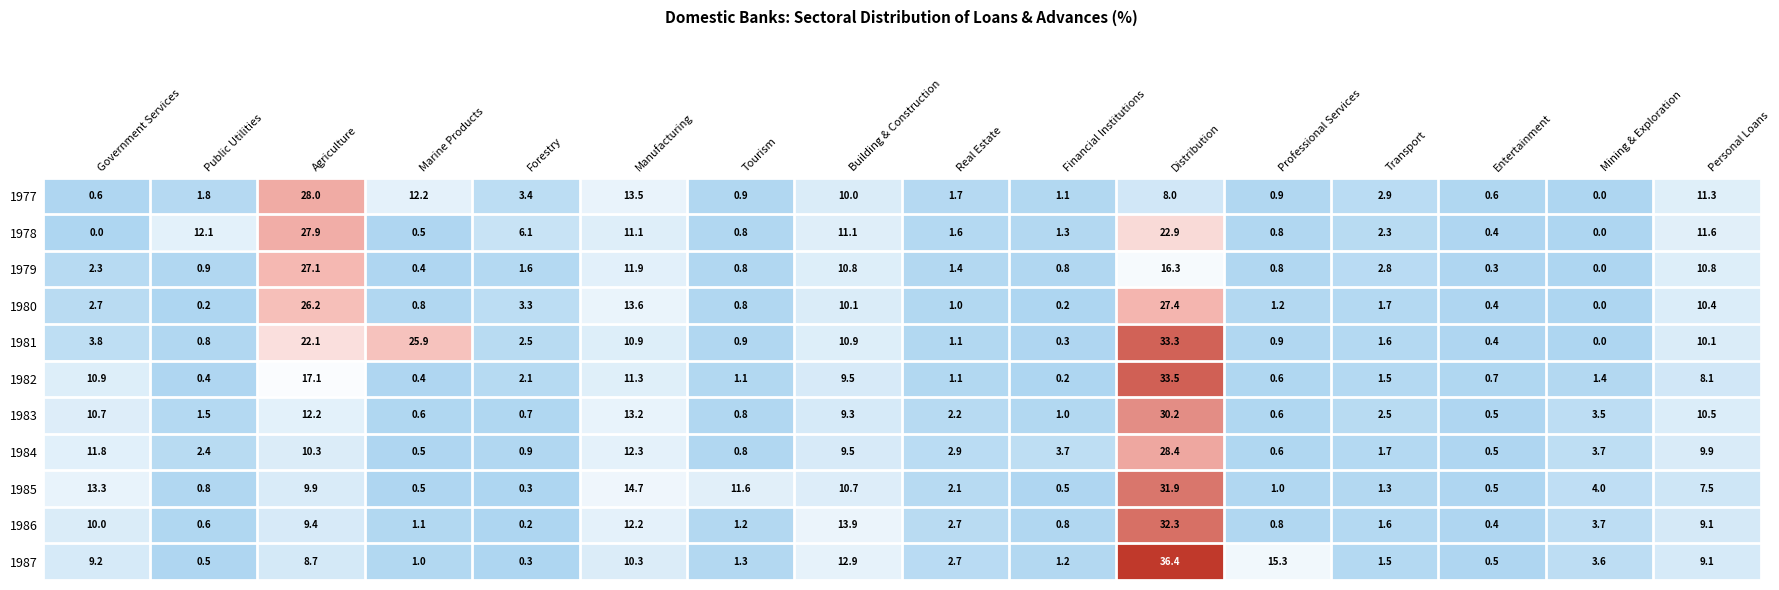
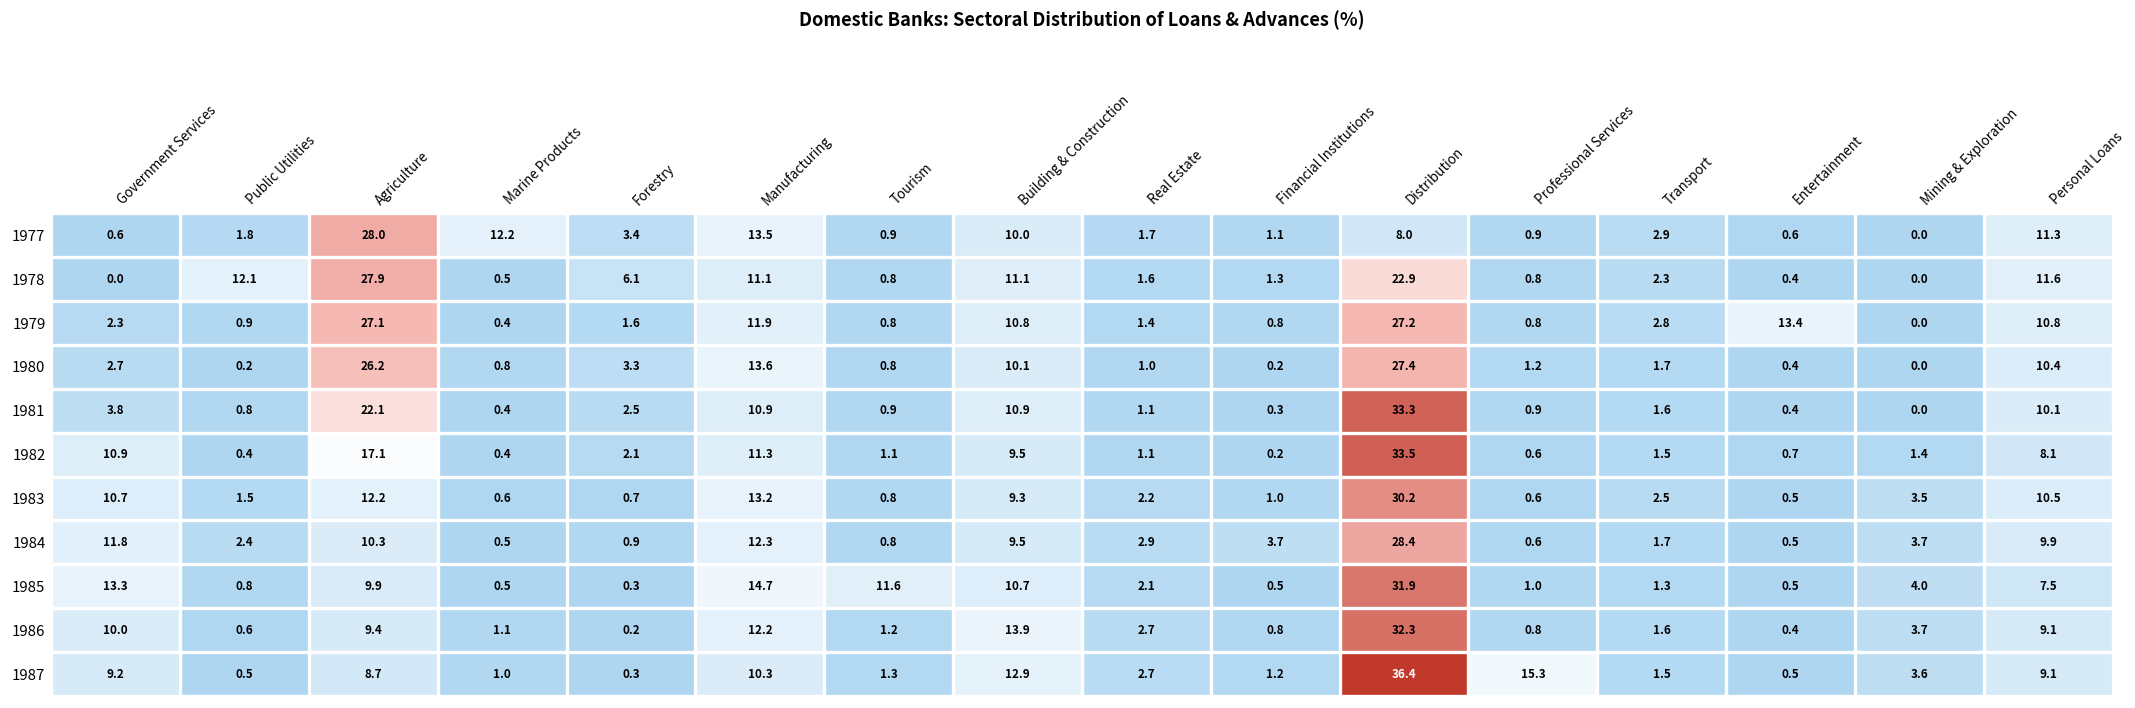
  {
    "1977": {
      "Government Services": 0.6,
      "Public Utilities": 1.8,
      "Agriculture": 28.0,
      "Marine Products": 12.2,
      "Forestry": 3.4,
      "Manufacturing": 13.5,
      "Tourism": 0.9,
      "Building & Construction": 10.0,
      "Real Estate": 1.7,
      "Financial Institutions": 1.1,
      "Distribution": 8.0,
      "Professional Services": 0.9,
      "Transport": 2.9,
      "Entertainment": 0.6,
      "Mining & Exploration": 0.0,
      "Personal Loans": 11.3
    },
    "1978": {
      "Government Services": 0.0,
      "Public Utilities": 12.1,
      "Agriculture": 27.9,
      "Marine Products": 0.5,
      "Forestry": 6.1,
      "Manufacturing": 11.1,
      "Tourism": 0.8,
      "Building & Construction": 11.1,
      "Real Estate": 1.6,
      "Financial Institutions": 1.3,
      "Distribution": 22.9,
      "Professional Services": 0.8,
      "Transport": 2.3,
      "Entertainment": 0.4,
      "Mining & Exploration": 0.0,
      "Personal Loans": 11.6
    },
    "1979": {
      "Government Services": 2.3,
      "Public Utilities": 0.9,
      "Agriculture": 27.1,
      "Marine Products": 0.4,
      "Forestry": 1.6,
      "Manufacturing": 11.9,
      "Tourism": 0.8,
      "Building & Construction": 10.8,
      "Real Estate": 1.4,
      "Financial Institutions": 0.8,
-     "Distribution": 16.3,
+     "Distribution": 27.2,
      "Professional Services": 0.8,
      "Transport": 2.8,
-     "Entertainment": 0.3,
+     "Entertainment": 13.4,
      "Mining & Exploration": 0.0,
      "Personal Loans": 10.8
    },
    "1980": {
      "Government Services": 2.7,
      "Public Utilities": 0.2,
      "Agriculture": 26.2,
      "Marine Products": 0.8,
      "Forestry": 3.3,
      "Manufacturing": 13.6,
      "Tourism": 0.8,
      "Building & Construction": 10.1,
      "Real Estate": 1.0,
      "Financial Institutions": 0.2,
      "Distribution": 27.4,
      "Professional Services": 1.2,
      "Transport": 1.7,
      "Entertainment": 0.4,
      "Mining & Exploration": 0.0,
      "Personal Loans": 10.4
    },
    "1981": {
      "Government Services": 3.8,
      "Public Utilities": 0.8,
      "Agriculture": 22.1,
-     "Marine Products": 25.9,
+     "Marine Products": 0.4,
      "Forestry": 2.5,
      "Manufacturing": 10.9,
      "Tourism": 0.9,
      "Building & Construction": 10.9,
      "Real Estate": 1.1,
      "Financial Institutions": 0.3,
      "Distribution": 33.3,
      "Professional Services": 0.9,
      "Transport": 1.6,
      "Entertainment": 0.4,
      "Mining & Exploration": 0.0,
      "Personal Loans": 10.1
    },
    "1982": {
      "Government Services": 10.9,
      "Public Utilities": 0.4,
      "Agriculture": 17.1,
      "Marine Products": 0.4,
      "Forestry": 2.1,
      "Manufacturing": 11.3,
      "Tourism": 1.1,
      "Building & Construction": 9.5,
      "Real Estate": 1.1,
      "Financial Institutions": 0.2,
      "Distribution": 33.5,
      "Professional Services": 0.6,
      "Transport": 1.5,
      "Entertainment": 0.7,
      "Mining & Exploration": 1.4,
      "Personal Loans": 8.1
    },
    "1983": {
      "Government Services": 10.7,
      "Public Utilities": 1.5,
      "Agriculture": 12.2,
      "Marine Products": 0.6,
      "Forestry": 0.7,
      "Manufacturing": 13.2,
      "Tourism": 0.8,
      "Building & Construction": 9.3,
      "Real Estate": 2.2,
      "Financial Institutions": 1.0,
      "Distribution": 30.2,
      "Professional Services": 0.6,
      "Transport": 2.5,
      "Entertainment": 0.5,
      "Mining & Exploration": 3.5,
      "Personal Loans": 10.5
    },
    "1984": {
      "Government Services": 11.8,
      "Public Utilities": 2.4,
      "Agriculture": 10.3,
      "Marine Products": 0.5,
      "Forestry": 0.9,
      "Manufacturing": 12.3,
      "Tourism": 0.8,
      "Building & Construction": 9.5,
      "Real Estate": 2.9,
      "Financial Institutions": 3.7,
      "Distribution": 28.4,
      "Professional Services": 0.6,
      "Transport": 1.7,
      "Entertainment": 0.5,
      "Mining & Exploration": 3.7,
      "Personal Loans": 9.9
    },
    "1985": {
      "Government Services": 13.3,
      "Public Utilities": 0.8,
      "Agriculture": 9.9,
      "Marine Products": 0.5,
      "Forestry": 0.3,
      "Manufacturing": 14.7,
      "Tourism": 11.6,
      "Building & Construction": 10.7,
      "Real Estate": 2.1,
      "Financial Institutions": 0.5,
      "Distribution": 31.9,
      "Professional Services": 1.0,
      "Transport": 1.3,
      "Entertainment": 0.5,
      "Mining & Exploration": 4.0,
      "Personal Loans": 7.5
    },
    "1986": {
      "Government Services": 10.0,
      "Public Utilities": 0.6,
      "Agriculture": 9.4,
      "Marine Products": 1.1,
      "Forestry": 0.2,
      "Manufacturing": 12.2,
      "Tourism": 1.2,
      "Building & Construction": 13.9,
      "Real Estate": 2.7,
      "Financial Institutions": 0.8,
      "Distribution": 32.3,
      "Professional Services": 0.8,
      "Transport": 1.6,
      "Entertainment": 0.4,
      "Mining & Exploration": 3.7,
      "Personal Loans": 9.1
    },
    "1987": {
      "Government Services": 9.2,
      "Public Utilities": 0.5,
      "Agriculture": 8.7,
      "Marine Products": 1.0,
      "Forestry": 0.3,
      "Manufacturing": 10.3,
      "Tourism": 1.3,
      "Building & Construction": 12.9,
      "Real Estate": 2.7,
      "Financial Institutions": 1.2,
      "Distribution": 36.4,
      "Professional Services": 15.3,
      "Transport": 1.5,
      "Entertainment": 0.5,
      "Mining & Exploration": 3.6,
      "Personal Loans": 9.1
    }
  }
